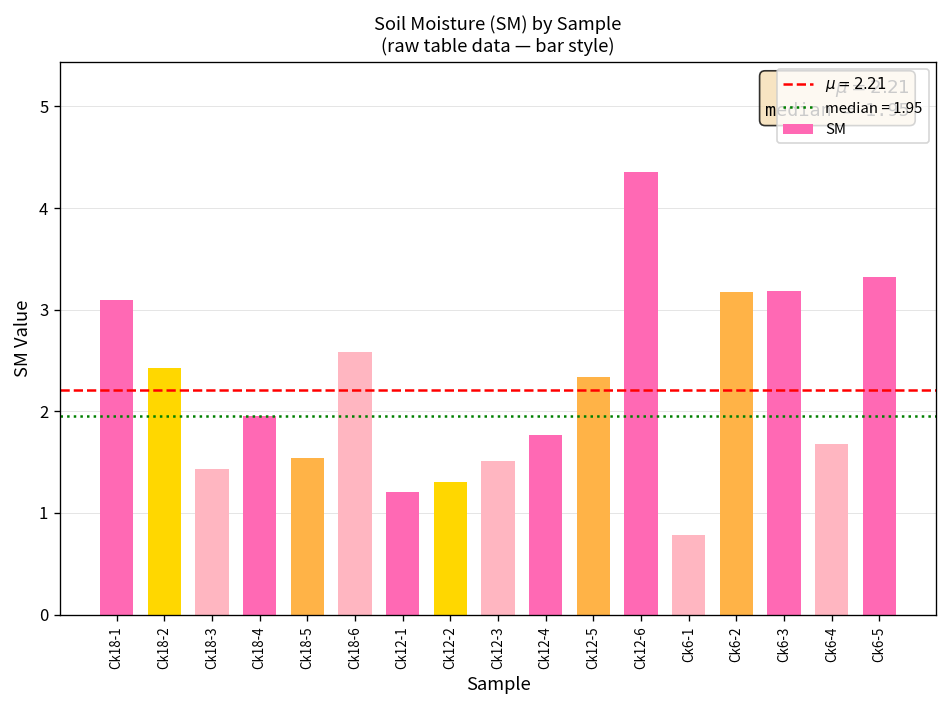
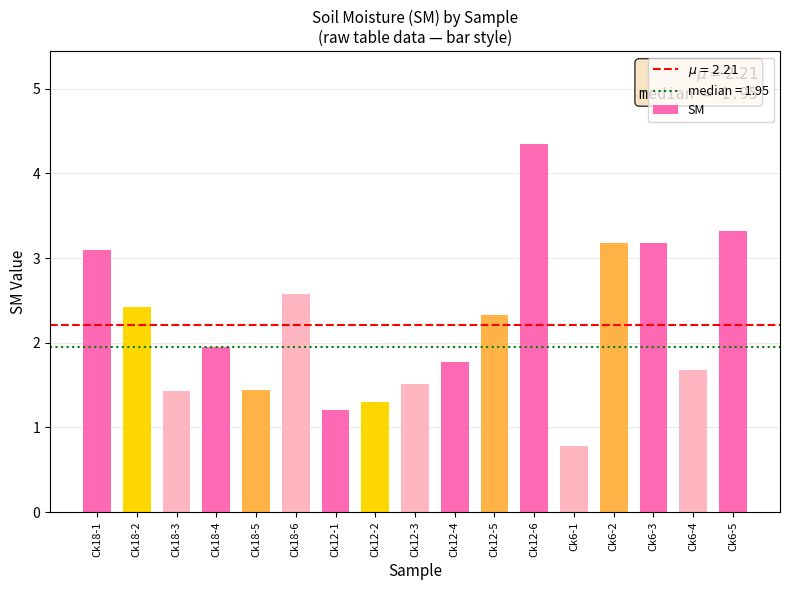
  {
    "Ck18-1": 3.1,
    "Ck18-2": 2.4,
    "Ck18-3": 1.4,
    "Ck18-4": 2.0,
-   "Ck18-5": 1.5,
+   "Ck18-5": 1.4,
    "Ck18-6": 2.6,
    "Ck12-1": 1.2,
    "Ck12-2": 1.3,
    "Ck12-3": 1.5,
    "Ck12-4": 1.8,
    "Ck12-5": 2.3,
    "Ck12-6": 4.4,
    "Ck6-1": 0.8,
    "Ck6-2": 3.2,
    "Ck6-3": 3.2,
    "Ck6-4": 1.7,
    "Ck6-5": 3.3
  }
